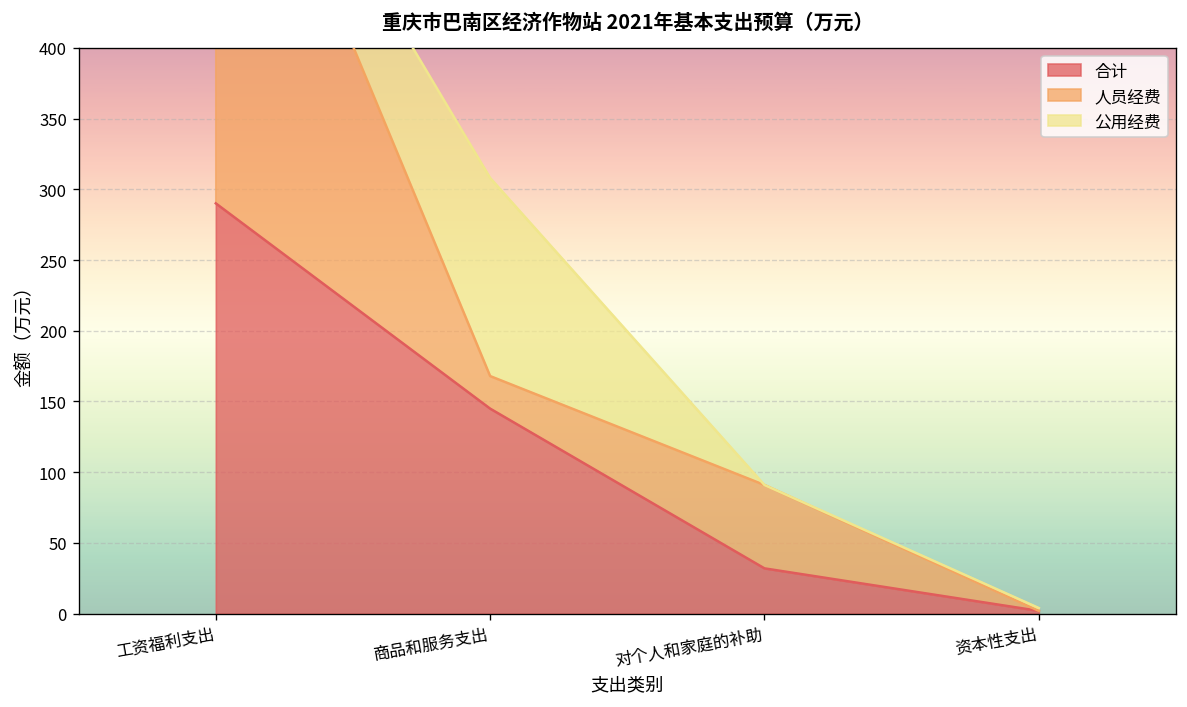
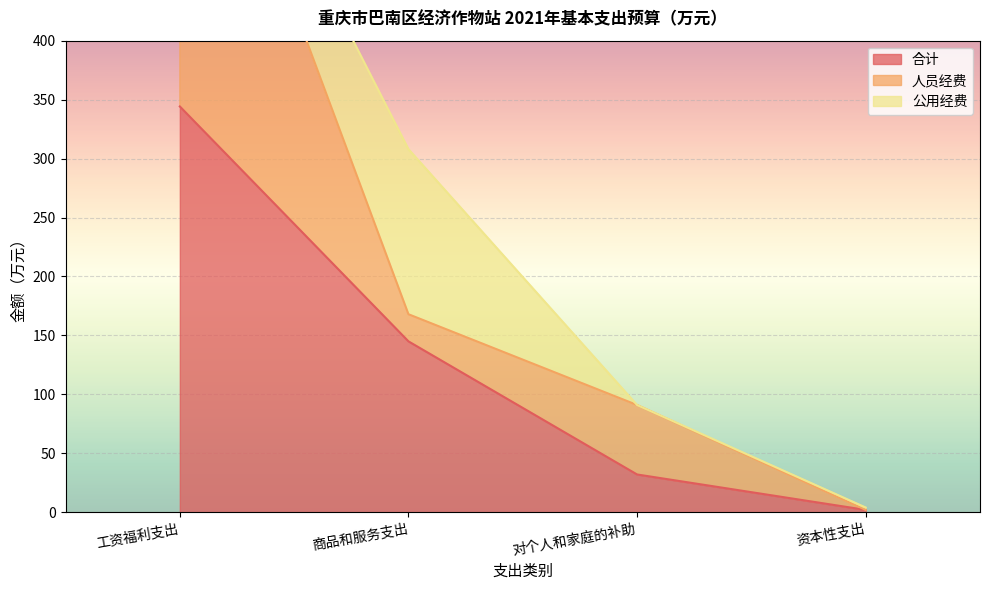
  {
    "合计": {
-     "工资福利支出": 290,
+     "工资福利支出": 344,
      "商品和服务支出": 145,
      "对个人和家庭的补助": 32
    },
    "人员经费": {
      "商品和服务支出": 23
    },
    "公用经费": {
      "商品和服务支出": 140
    }
  }
